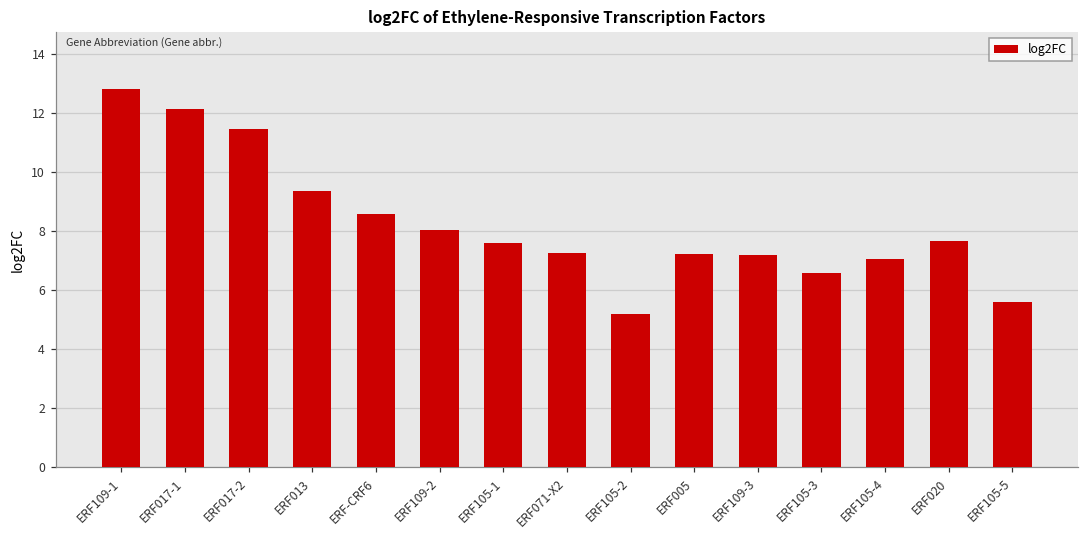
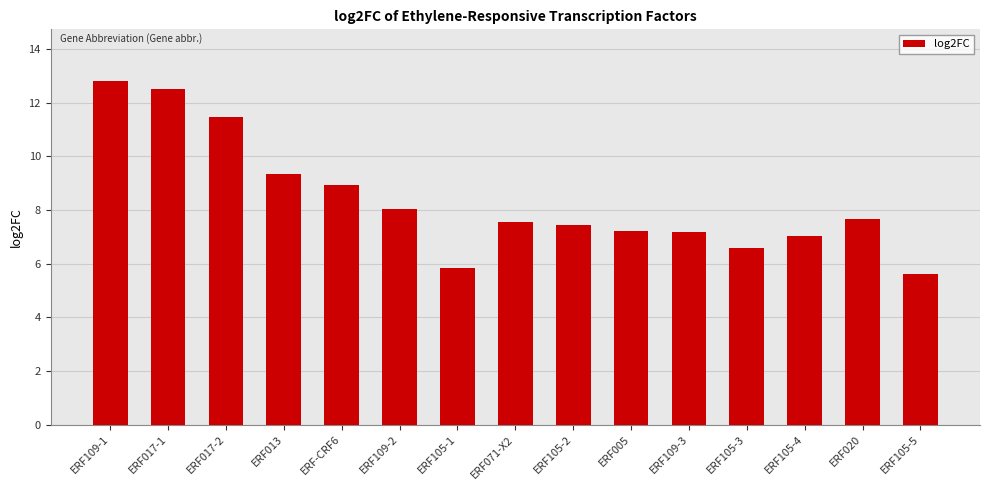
  {
    "ERF109-1": 12.8,
-   "ERF017-1": 12.1,
+   "ERF017-1": 12.5,
    "ERF017-2": 11.5,
    "ERF013": 9.3,
-   "ERF-CRF6": 8.6,
+   "ERF-CRF6": 8.9,
    "ERF109-2": 8.0,
-   "ERF105-1": 7.6,
-   "ERF071-X2": 7.2,
-   "ERF105-2": 5.2,
+   "ERF105-1": 5.9,
+   "ERF071-X2": 7.6,
+   "ERF105-2": 7.5,
    "ERF005": 7.2,
    "ERF109-3": 7.2,
    "ERF105-3": 6.6,
    "ERF105-4": 7.0,
    "ERF020": 7.7,
    "ERF105-5": 5.6
  }
